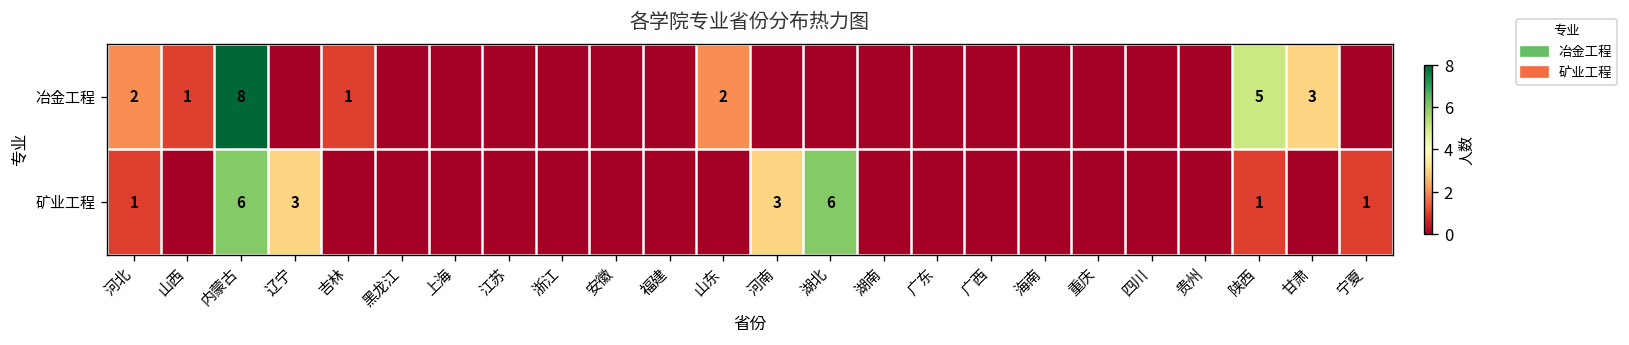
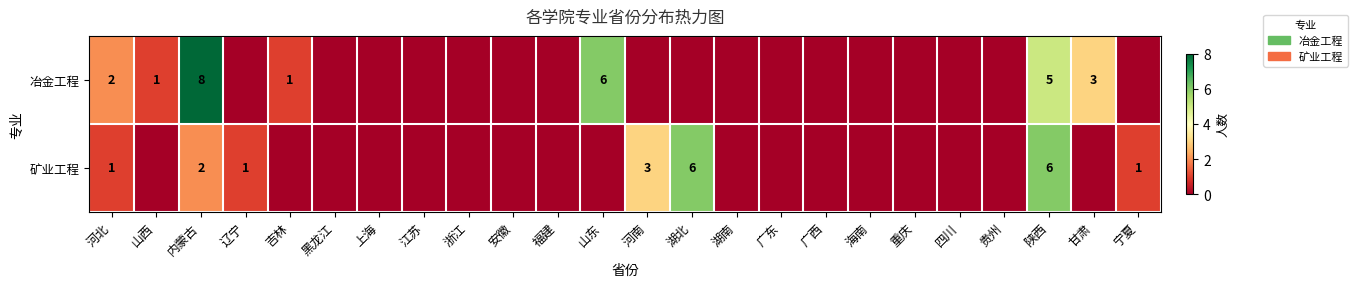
  {
    "冶金工程": {
      "河北": 2,
      "山西": 1,
      "内蒙古": 8,
      "吉林": 1,
-     "山东": 2,
+     "山东": 6,
      "陕西": 5,
      "甘肃": 3
    },
    "矿业工程": {
      "河北": 1,
-     "内蒙古": 6,
-     "辽宁": 3,
+     "内蒙古": 2,
+     "辽宁": 1,
      "河南": 3,
      "湖北": 6,
-     "陕西": 1,
+     "陕西": 6,
      "宁夏": 1
    }
  }
